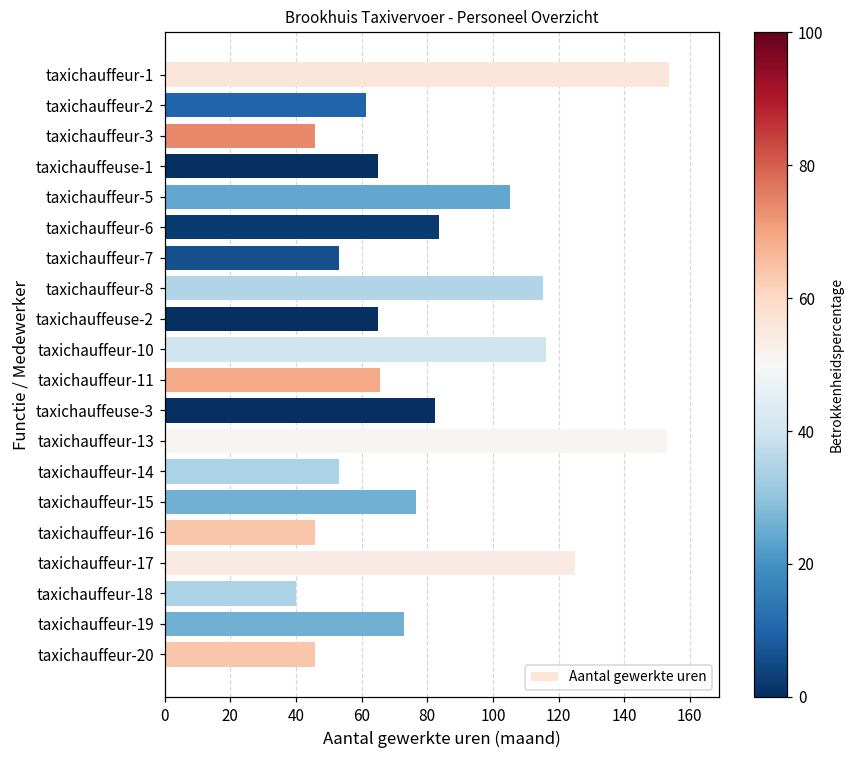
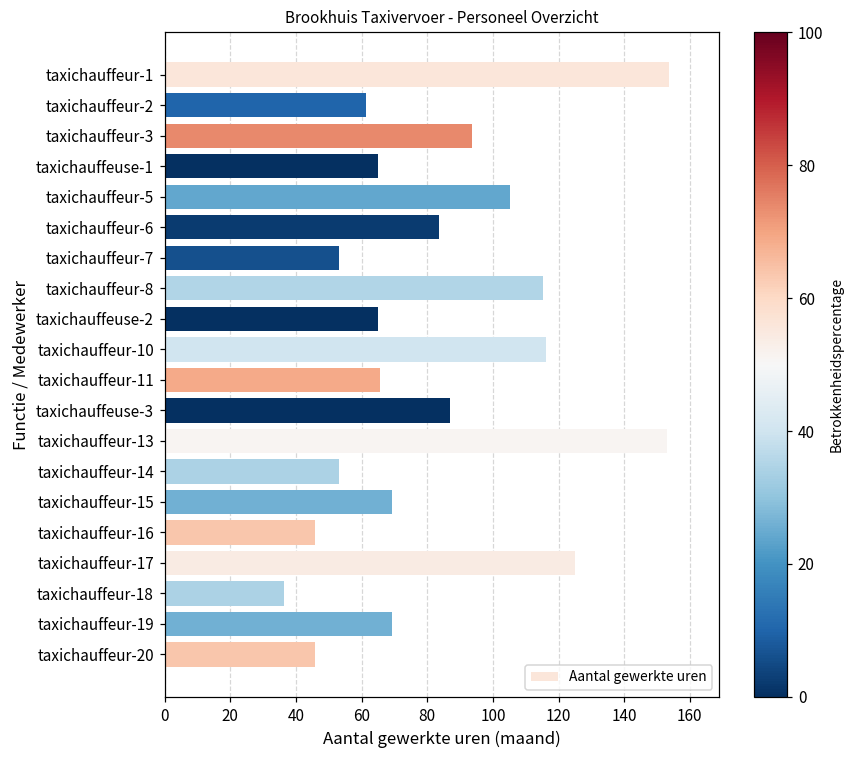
  {
    "taxichauffeur-1": 154,
    "taxichauffeur-2": 61,
-   "taxichauffeur-3": 46,
+   "taxichauffeur-3": 94,
    "taxichauffeuse-1": 65,
    "taxichauffeur-5": 105,
    "taxichauffeur-6": 84,
    "taxichauffeur-7": 53,
    "taxichauffeur-8": 115,
    "taxichauffeuse-2": 65,
    "taxichauffeur-10": 116,
    "taxichauffeur-11": 66,
-   "taxichauffeuse-3": 82,
+   "taxichauffeuse-3": 87,
    "taxichauffeur-13": 153,
    "taxichauffeur-14": 53,
-   "taxichauffeur-15": 77,
+   "taxichauffeur-15": 69,
    "taxichauffeur-16": 46,
    "taxichauffeur-17": 125,
-   "taxichauffeur-18": 40,
-   "taxichauffeur-19": 73,
+   "taxichauffeur-18": 36,
+   "taxichauffeur-19": 69,
    "taxichauffeur-20": 46
  }
